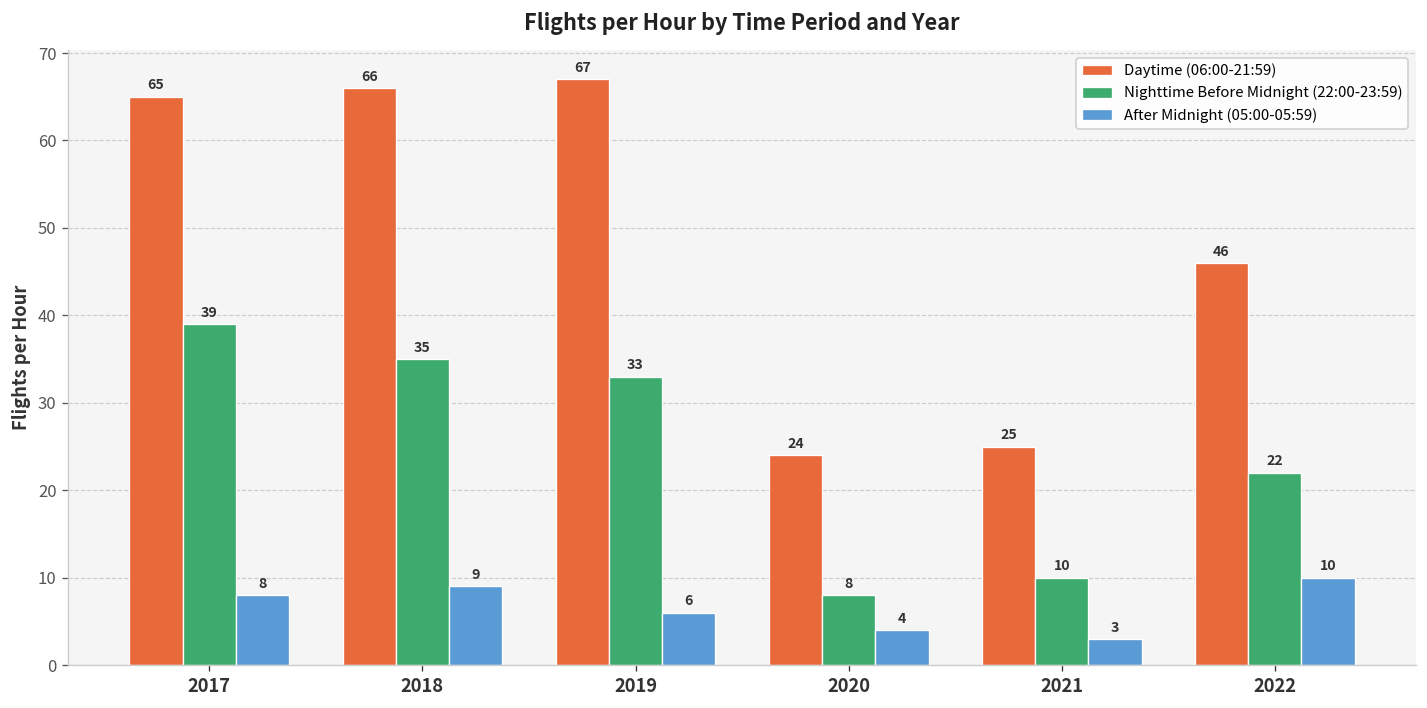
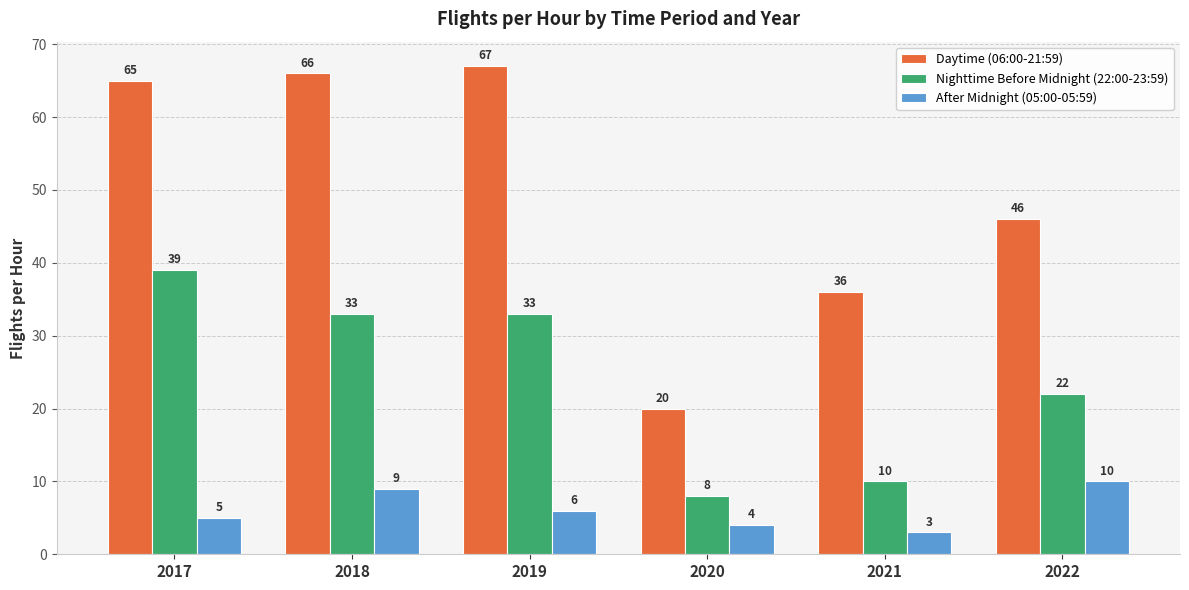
  {
    "Daytime (06:00-21:59)": {
      "2017": 65,
      "2018": 66,
      "2019": 67,
-     "2020": 24,
-     "2021": 25,
+     "2020": 20,
+     "2021": 36,
      "2022": 46
    },
    "Nighttime Before Midnight (22:00-23:59)": {
      "2017": 39,
-     "2018": 35,
+     "2018": 33,
      "2019": 33,
      "2020": 8,
      "2021": 10,
      "2022": 22
    },
    "After Midnight (05:00-05:59)": {
-     "2017": 8,
+     "2017": 5,
      "2018": 9,
      "2019": 6,
      "2020": 4,
      "2021": 3,
      "2022": 10
    }
  }
